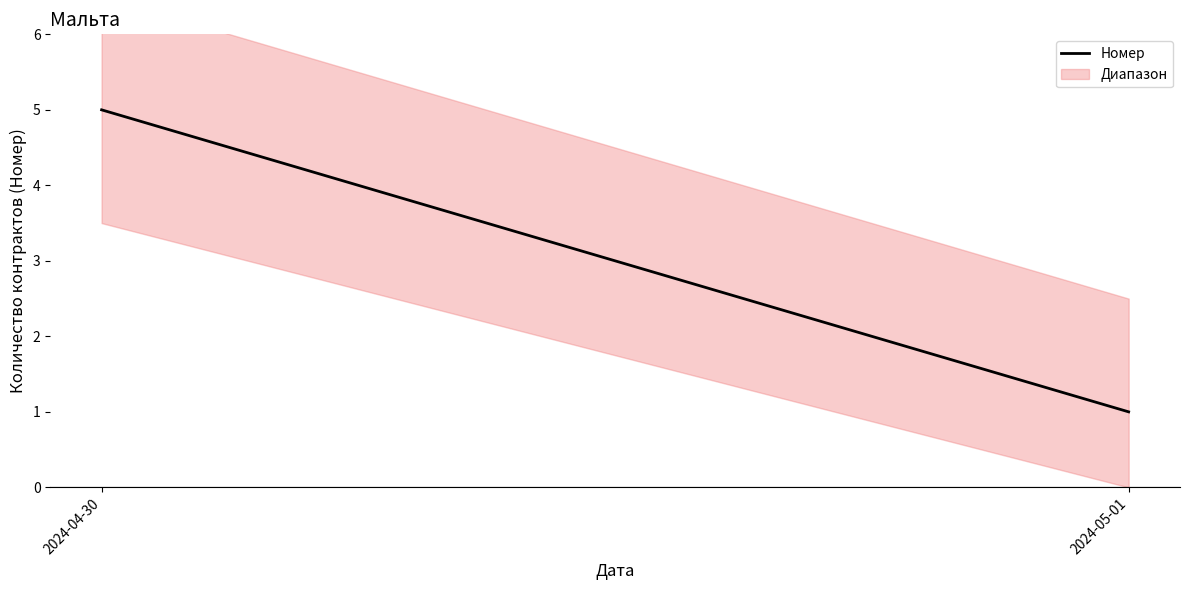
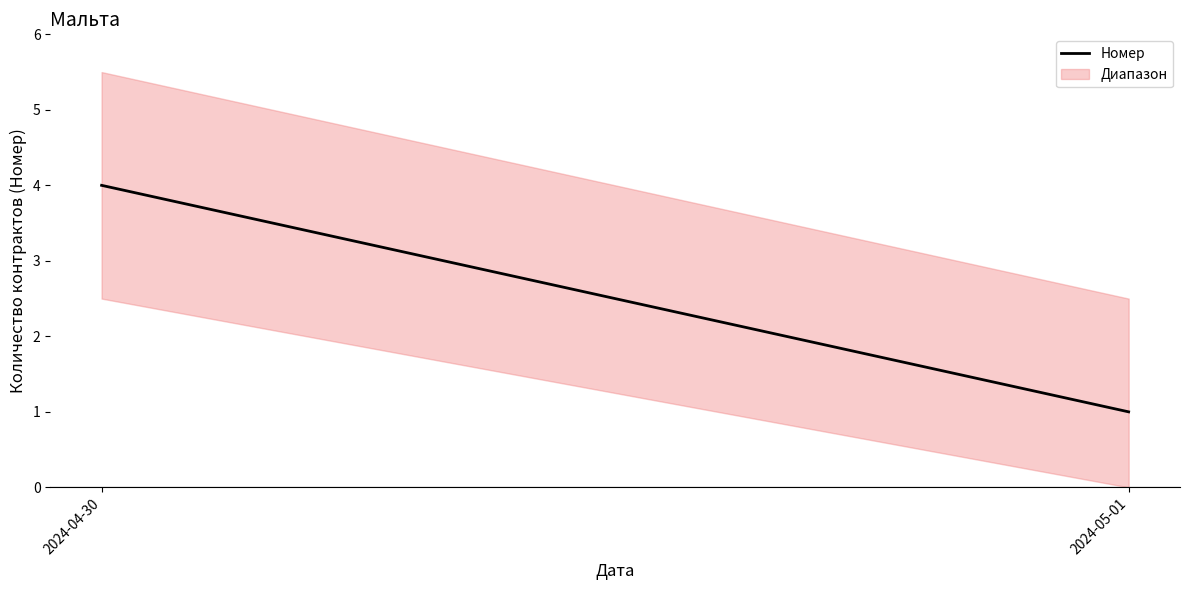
  {
    "Номер": {
-     "2024-04-30": 5,
+     "2024-04-30": 4,
      "2024-05-01": 1
    },
    "Диапазон": {
      "2024-05-01": 2.5
    }
  }
